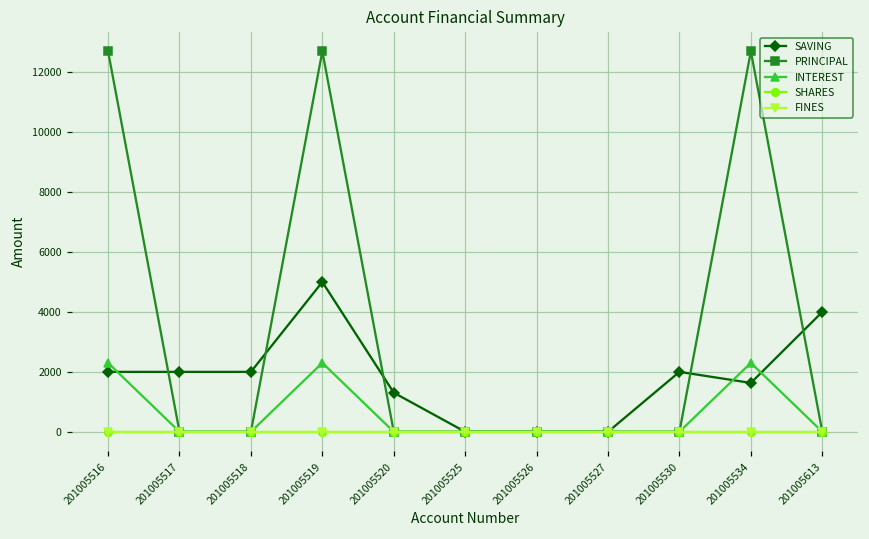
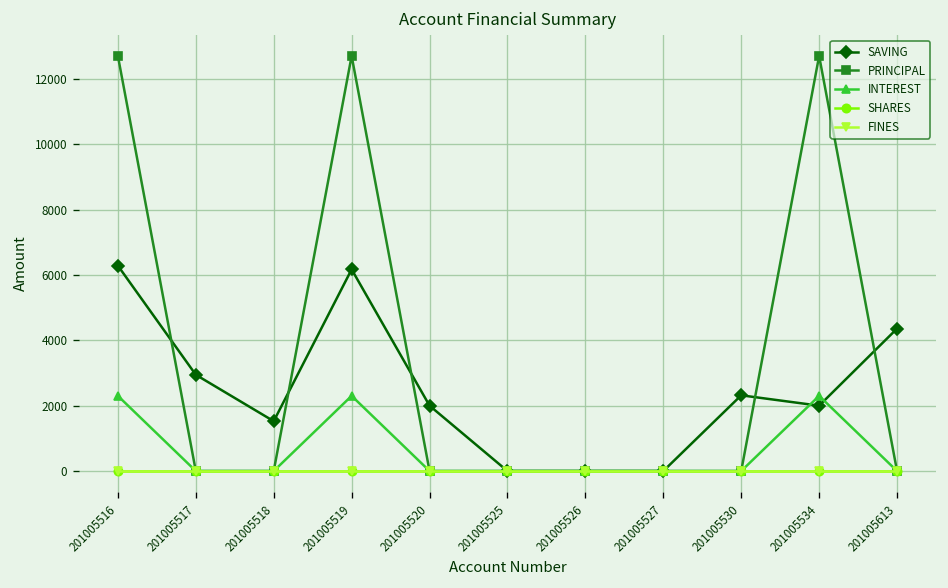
  {
    "SAVING": {
-     "201005516": 2000,
-     "201005517": 2000,
-     "201005518": 2000,
-     "201005519": 5000,
-     "201005520": 1300,
-     "201005530": 2000,
-     "201005534": 1600,
-     "201005613": 4000
+     "201005516": 6300,
+     "201005517": 2900,
+     "201005518": 1500,
+     "201005519": 6200,
+     "201005520": 2000,
+     "201005530": 2300,
+     "201005534": 2000,
+     "201005613": 4400
    },
    "PRINCIPAL": {
      "201005516": 12700,
      "201005519": 12700,
      "201005534": 12700
    },
    "INTEREST": {
      "201005516": 2300,
      "201005519": 2300,
      "201005534": 2300
    },
    "FINES": {
      "201005516": 0,
      "201005519": 0,
      "201005534": 0
    }
  }
